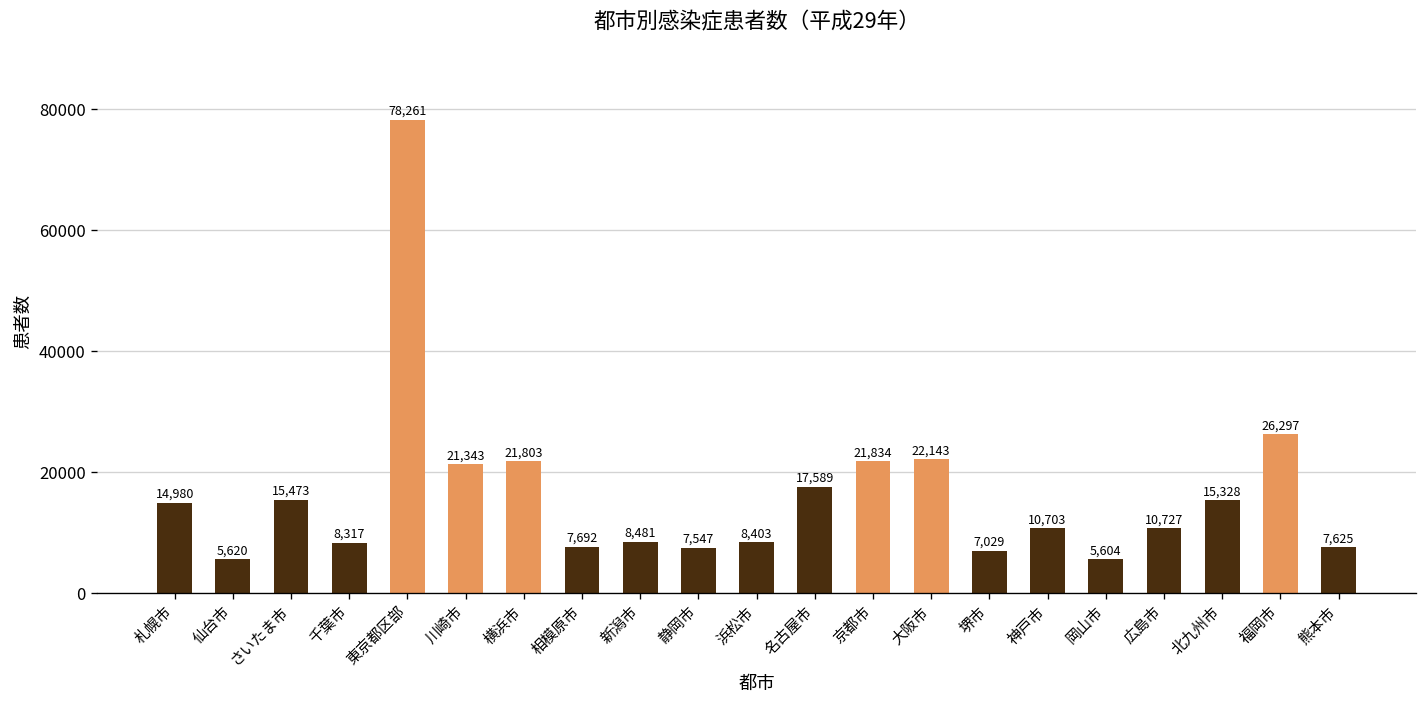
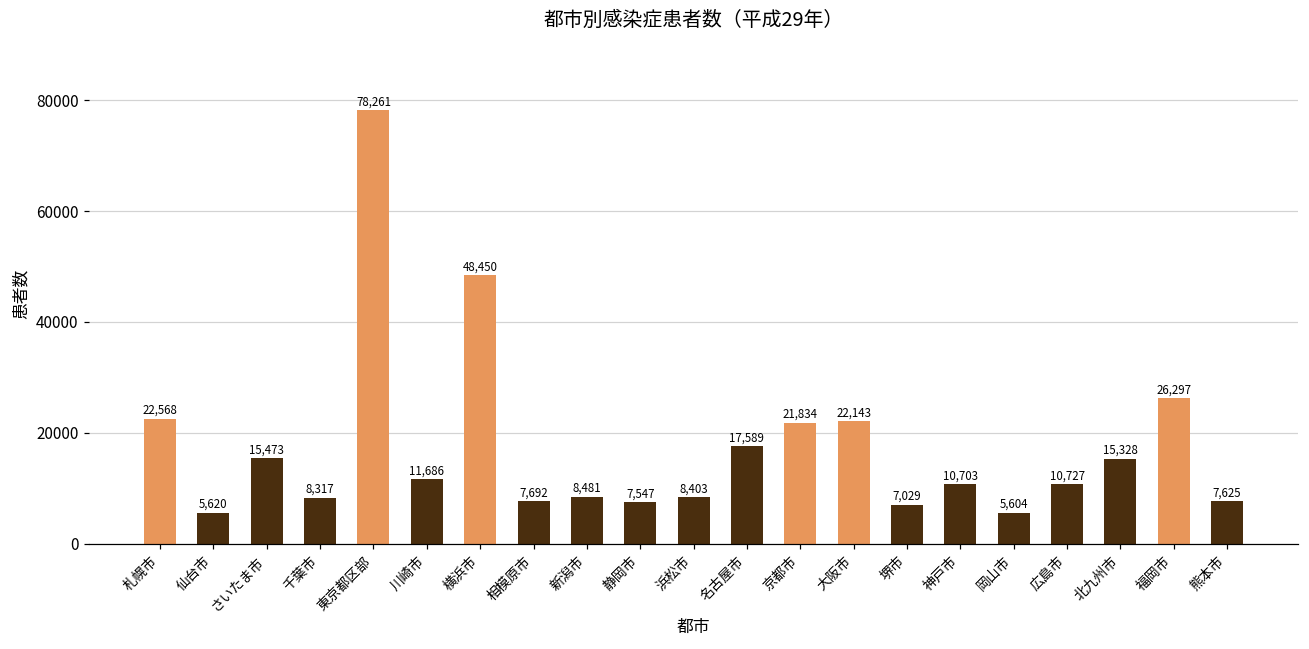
  {
-   "札幌市": "14,980",
+   "札幌市": "22,568",
    "仙台市": "5,620",
    "さいたま市": "15,473",
    "千葉市": "8,317",
    "東京都区部": "78,261",
-   "川崎市": "21,343",
-   "横浜市": "21,803",
+   "川崎市": "11,686",
+   "横浜市": "48,450",
    "相模原市": "7,692",
    "新潟市": "8,481",
    "静岡市": "7,547",
    "浜松市": "8,403",
    "名古屋市": "17,589",
    "京都市": "21,834",
    "大阪市": "22,143",
    "堺市": "7,029",
    "神戸市": "10,703",
    "岡山市": "5,604",
    "広島市": "10,727",
    "北九州市": "15,328",
    "福岡市": "26,297",
    "熊本市": "7,625"
  }
